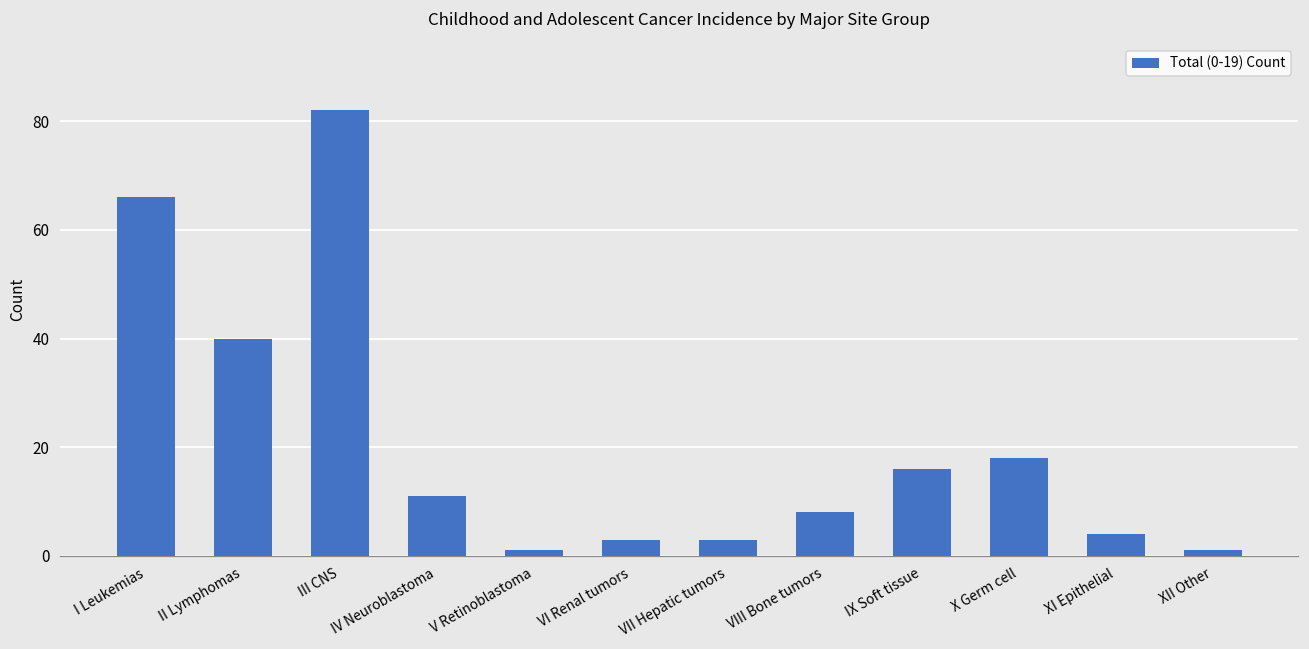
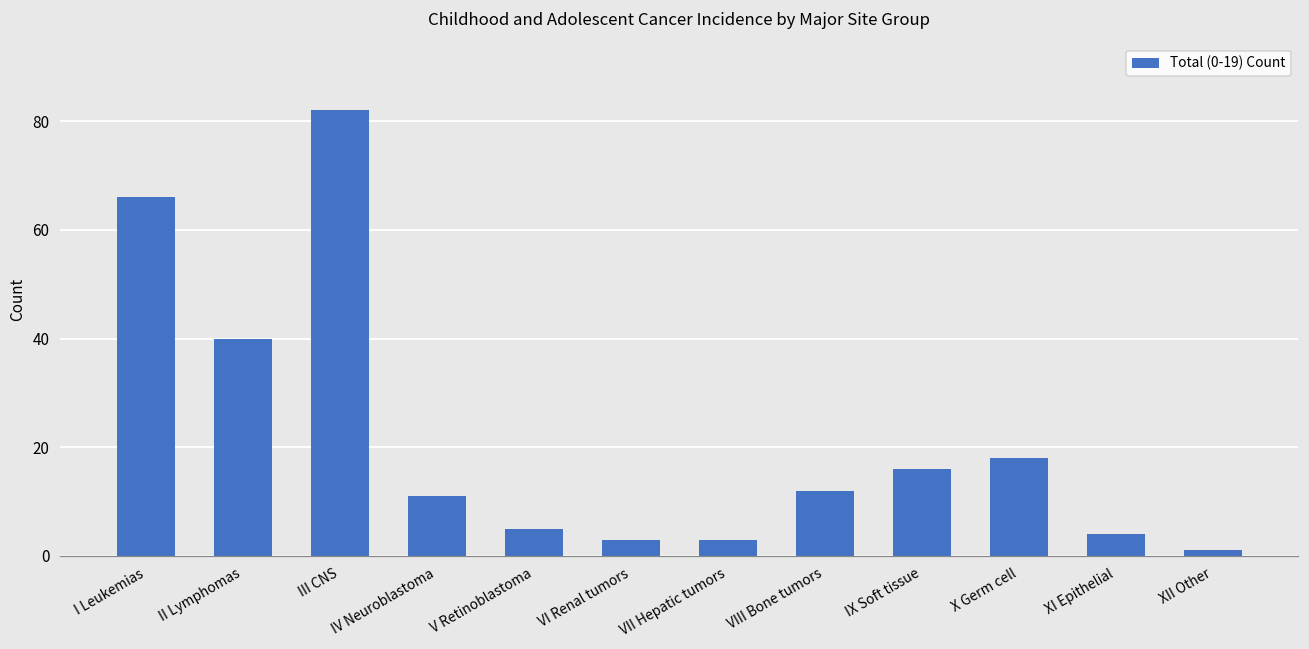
  {
    "I Leukemias": 66,
    "II Lymphomas": 40,
    "III CNS": 82,
    "IV Neuroblastoma": 11,
-   "V Retinoblastoma": 1,
+   "V Retinoblastoma": 5,
    "VI Renal tumors": 3,
    "VII Hepatic tumors": 3,
-   "VIII Bone tumors": 8,
+   "VIII Bone tumors": 12,
    "IX Soft tissue": 16,
    "X Germ cell": 18,
    "XI Epithelial": 4,
    "XII Other": 1
  }
